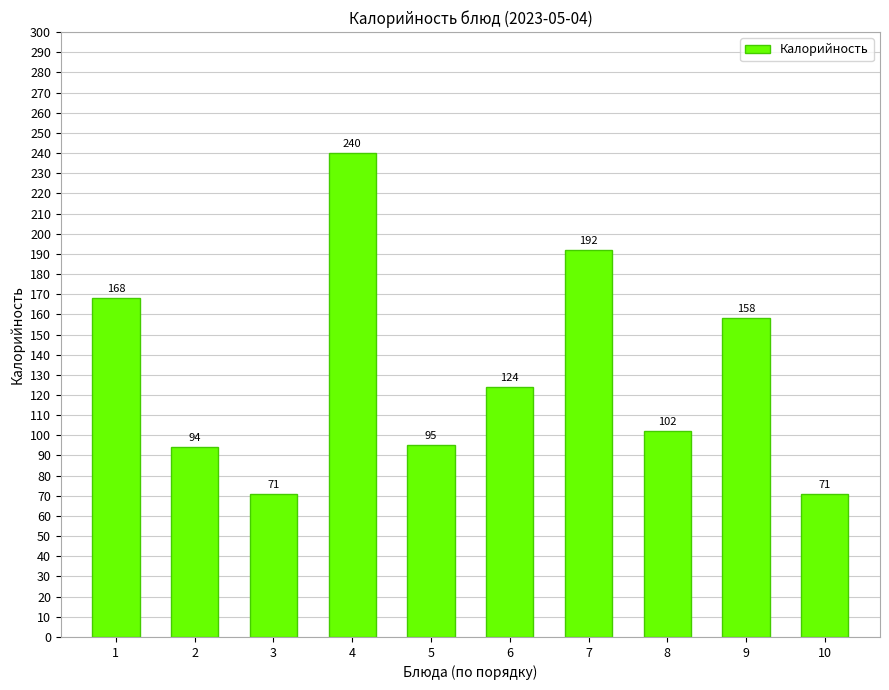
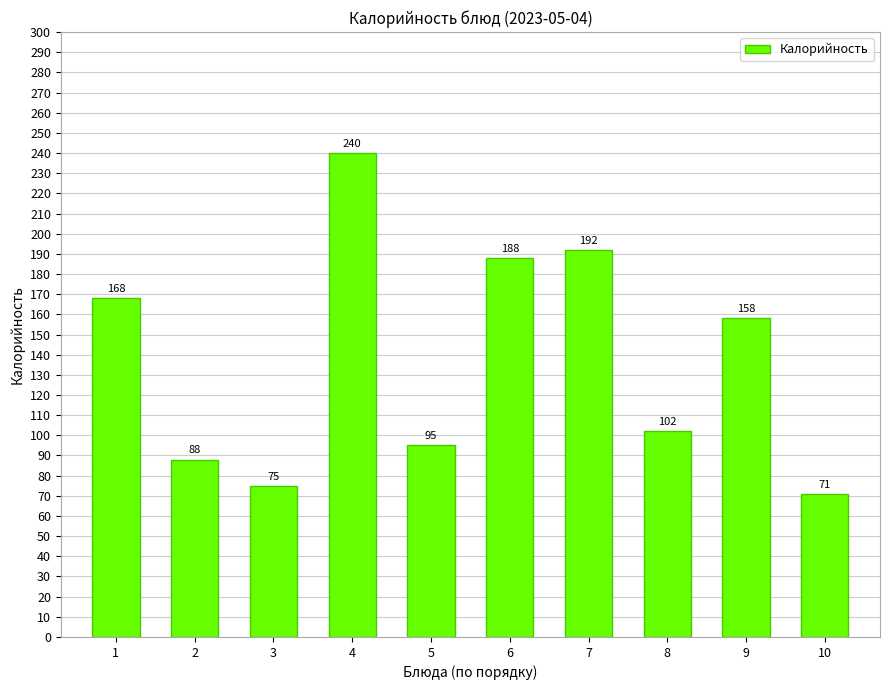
  {
    "1": 168,
-   "2": 94,
-   "3": 71,
+   "2": 88,
+   "3": 75,
    "4": 240,
    "5": 95,
-   "6": 124,
+   "6": 188,
    "7": 192,
    "8": 102,
    "9": 158,
    "10": 71
  }
